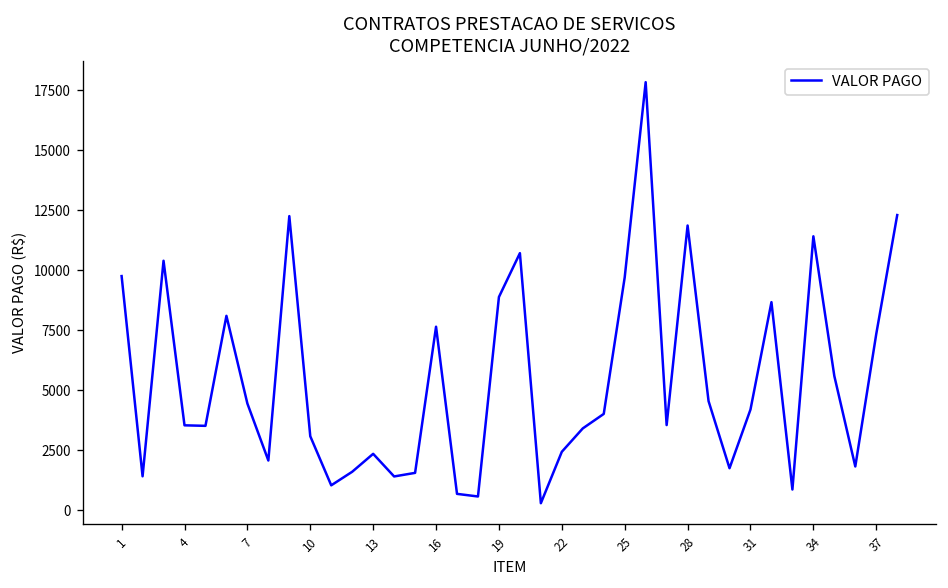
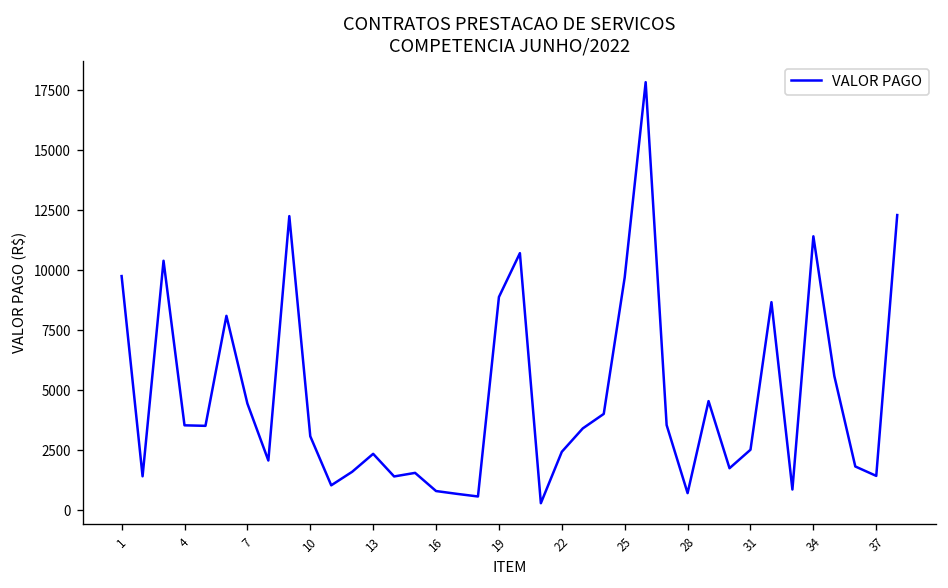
  {
    "1": 9800,
    "4": 3500,
    "7": 4500,
    "10": 3100,
    "13": 2400,
-   "16": 7700,
+   "16": 800,
    "19": 8900,
    "22": 2400,
    "25": 9700,
-   "28": 11900,
-   "31": 4200,
+   "28": 700,
+   "31": 2500,
    "34": 11400,
-   "37": 7400
+   "37": 1400
  }
